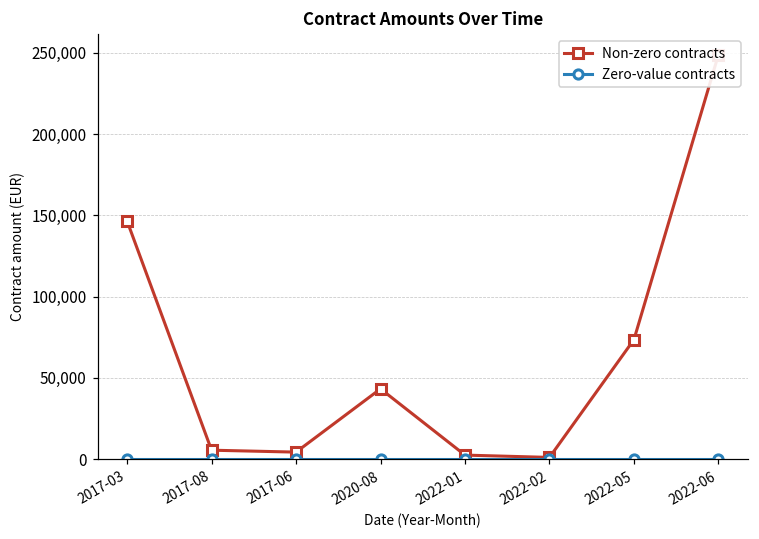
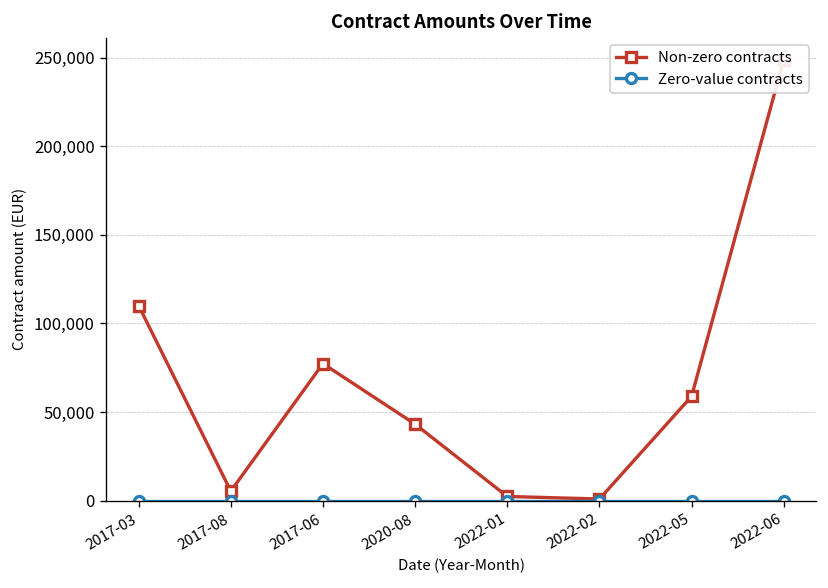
  {
    "Non-zero contracts": {
-     "2017-03": "146,000",
+     "2017-03": "110,000",
      "2017-08": "5,000",
-     "2017-06": "4,000",
+     "2017-06": "77,000",
      "2020-08": "43,000",
      "2022-01": "2,000",
-     "2022-05": "73,000"
+     "2022-05": "59,000"
    },
    "Zero-value contracts": {
      "2017-03": "0",
      "2017-08": "0",
      "2017-06": "0",
      "2020-08": "0",
      "2022-01": "0",
      "2022-05": "0",
      "2022-06": "0"
    }
  }
